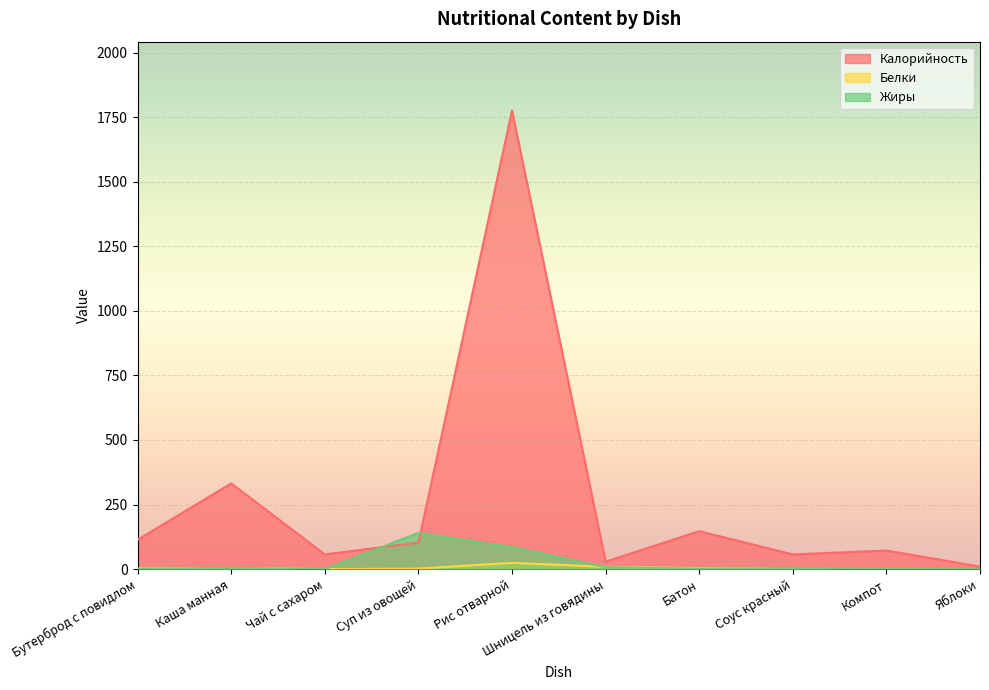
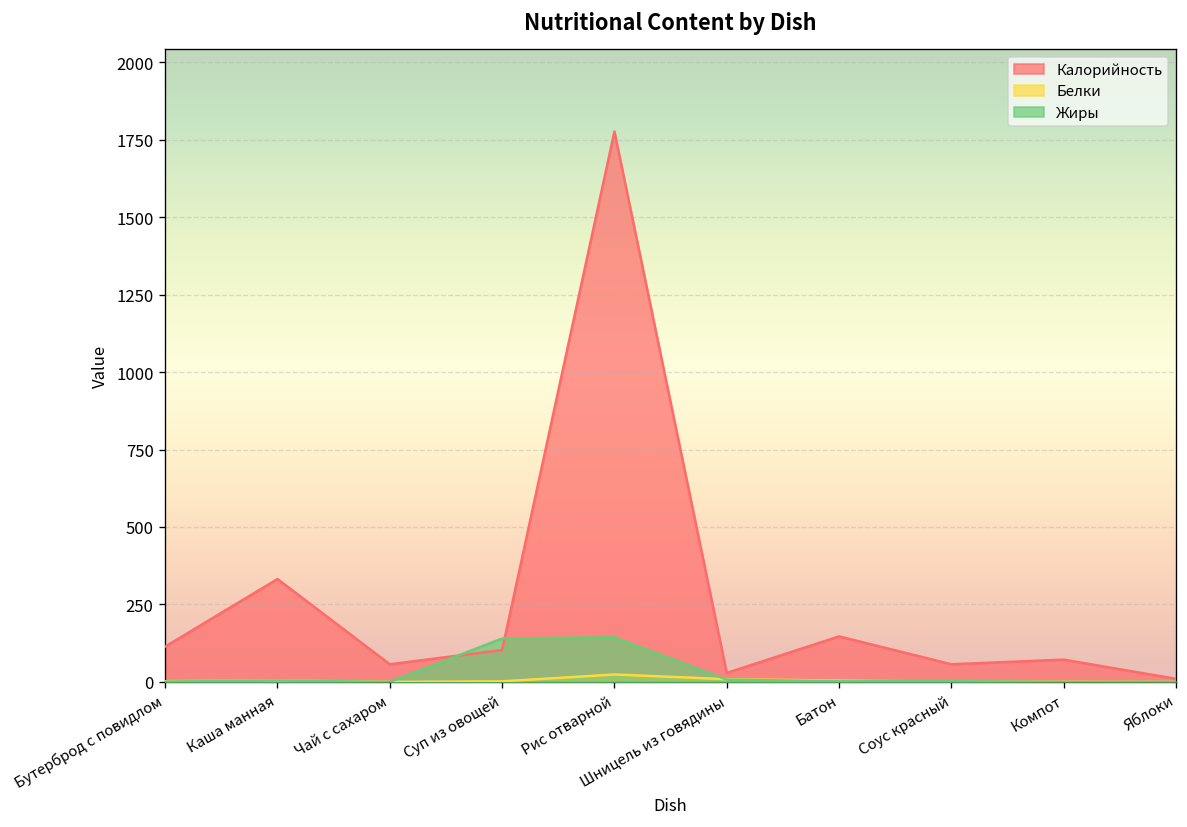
  {
    "Калорийность": {
      "Бутерброд с повидлом": 110,
      "Каша манная": 330,
      "Чай с сахаром": 60,
      "Суп из овощей": 100,
      "Рис отварной": 1780,
      "Шницель из говядины": 30,
      "Батон": 150,
      "Соус красный": 60,
      "Компот": 70,
      "Яблоки": 10
    },
    "Белки": {
      "Суп из овощей": 0,
      "Рис отварной": 20
    },
    "Жиры": {
      "Суп из овощей": 140,
-     "Рис отварной": 90
+     "Рис отварной": 140
    }
  }
